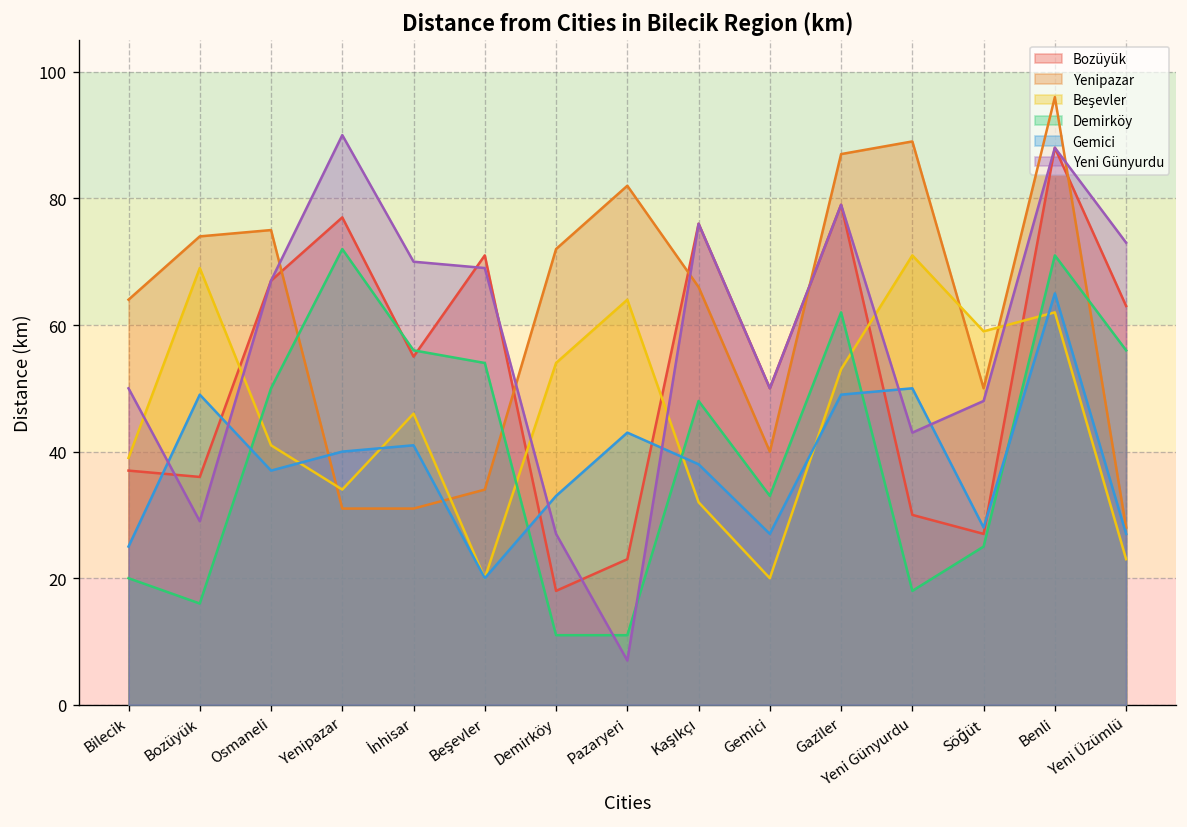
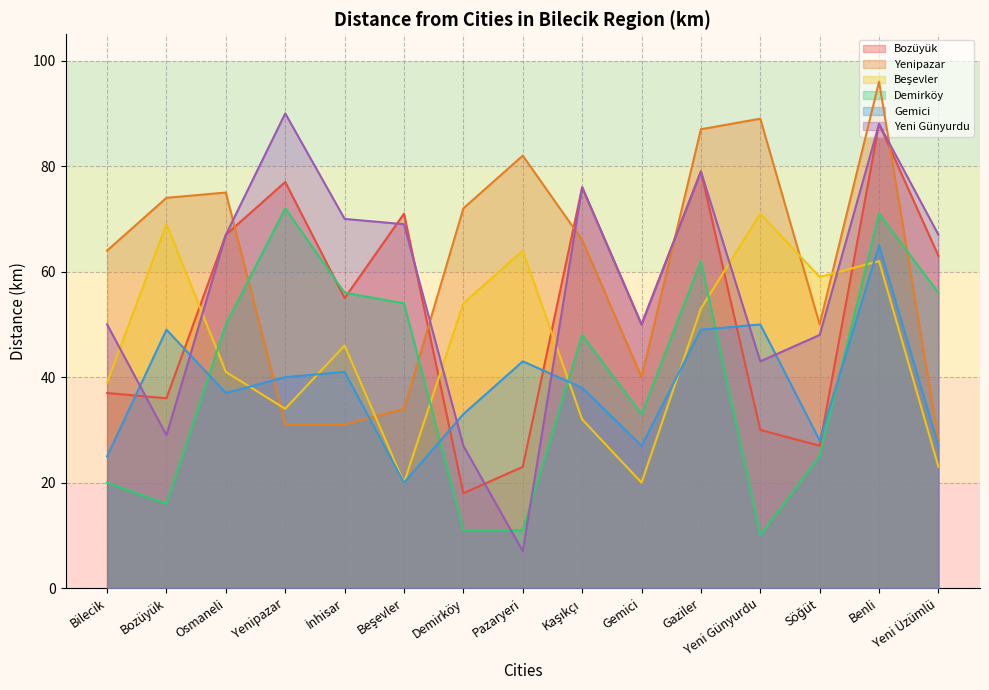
  {
    "Demirköy": {
      "Bilecik": 20,
      "Bozüyük": 16,
      "Osmaneli": 50,
      "Yenipazar": 72,
      "İnhisar": 56,
      "Beşevler": 54,
      "Demirköy": 11,
      "Pazaryeri": 11,
      "Kaşıkçı": 48,
      "Gemici": 33,
      "Gaziler": 62,
-     "Yeni Günyurdu": 18,
+     "Yeni Günyurdu": 10,
      "Söğüt": 25,
      "Benli": 71,
      "Yeni Üzümlü": 56
    },
    "Gemici": {
      "Bilecik": 25,
      "Bozüyük": 49,
      "Osmaneli": 37,
      "Yenipazar": 40,
      "İnhisar": 41,
      "Demirköy": 33,
      "Pazaryeri": 43,
      "Kaşıkçı": 38,
      "Gemici": 27,
      "Gaziler": 49,
      "Yeni Günyurdu": 50,
      "Söğüt": 28,
      "Benli": 65,
      "Yeni Üzümlü": 27
    },
    "Yeni Günyurdu": {
      "Bilecik": 50,
      "Bozüyük": 29,
      "Yenipazar": 90,
      "İnhisar": 70,
      "Beşevler": 69,
      "Demirköy": 27,
      "Pazaryeri": 7,
      "Yeni Günyurdu": 43,
      "Söğüt": 48,
-     "Yeni Üzümlü": 73
+     "Yeni Üzümlü": 67
    }
  }
